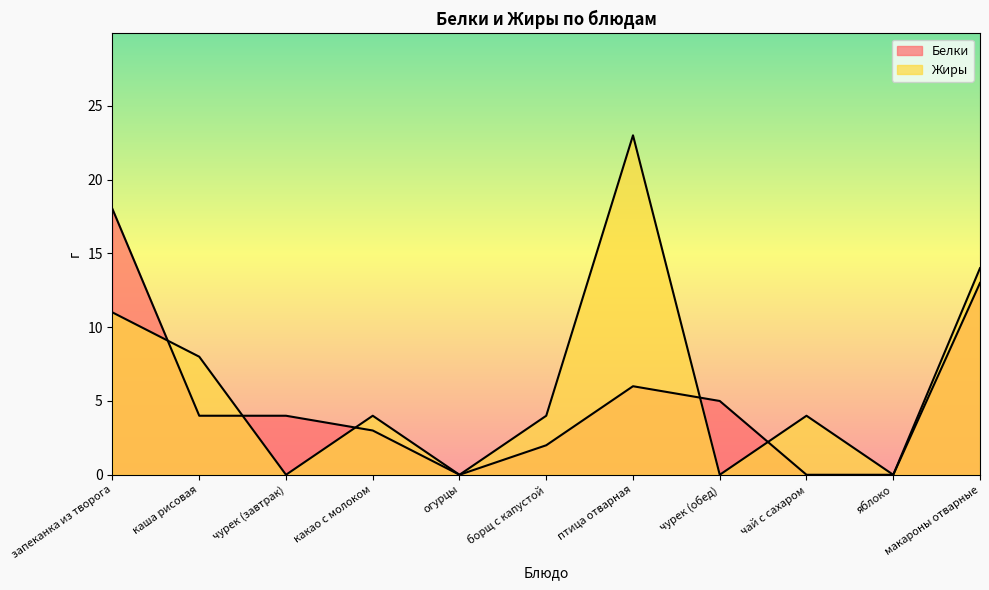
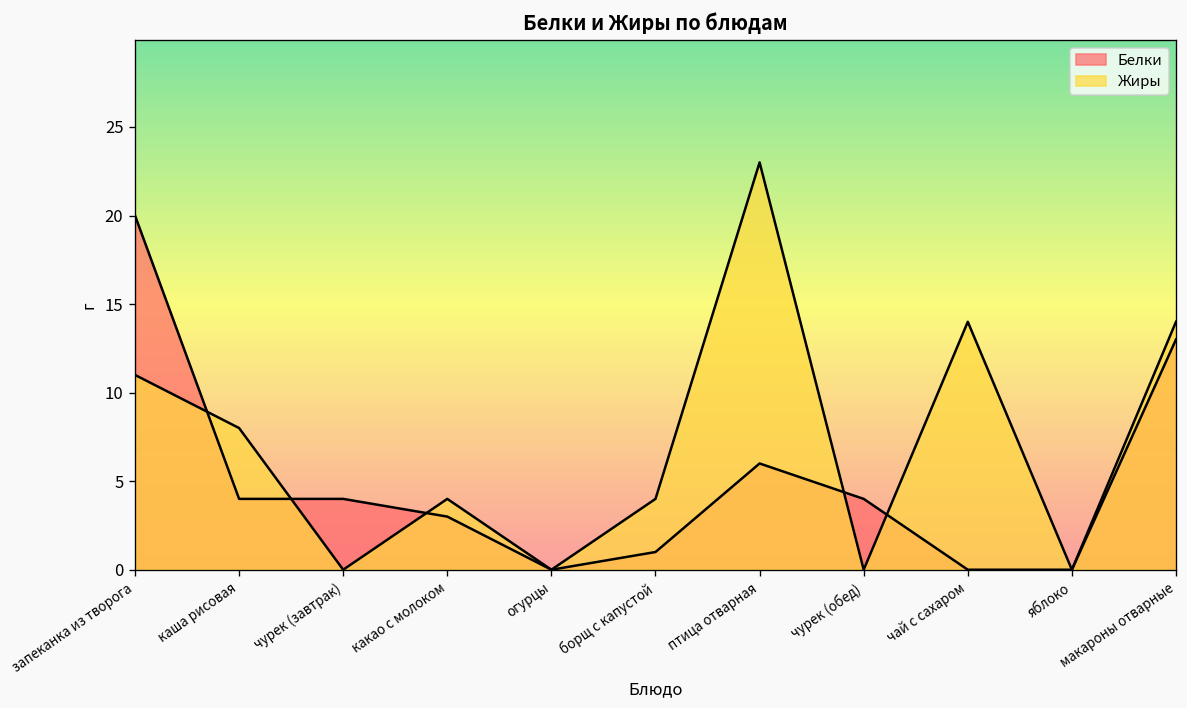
  {
    "Белки": {
-     "запеканка из творога": 18,
+     "запеканка из творога": 20,
      "каша рисовая": 4,
      "чурек (завтрак)": 4,
      "какао с молоком": 3,
-     "борщ с капустой": 2,
+     "борщ с капустой": 1,
      "птица отварная": 6,
-     "чурек (обед)": 5,
+     "чурек (обед)": 4,
      "чай с сахаром": 0,
      "макароны отварные": 13
    },
    "Жиры": {
      "запеканка из творога": 11,
      "каша рисовая": 8,
      "чурек (завтрак)": 0,
      "какао с молоком": 4,
      "борщ с капустой": 4,
      "птица отварная": 23,
      "чурек (обед)": 0,
-     "чай с сахаром": 4,
+     "чай с сахаром": 14,
      "макароны отварные": 14
    }
  }
